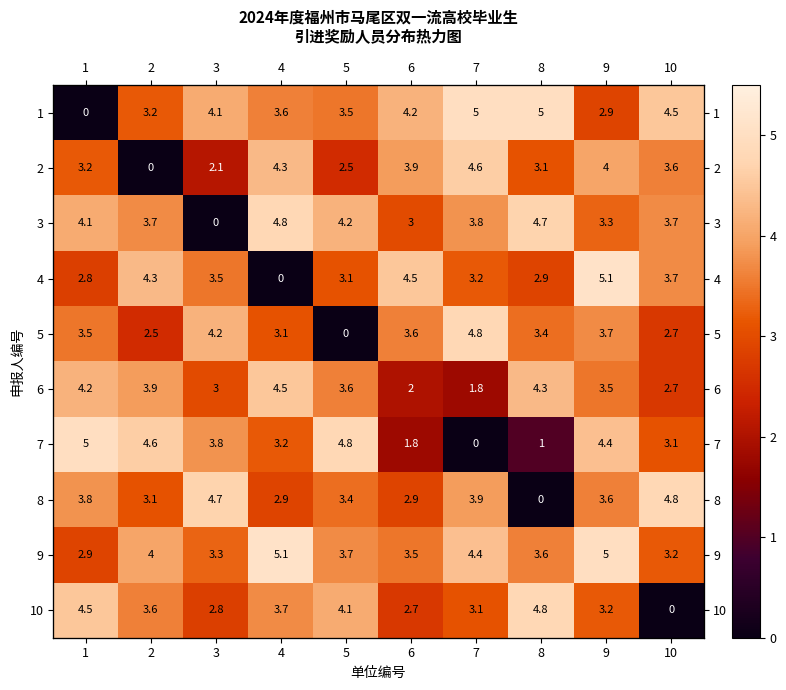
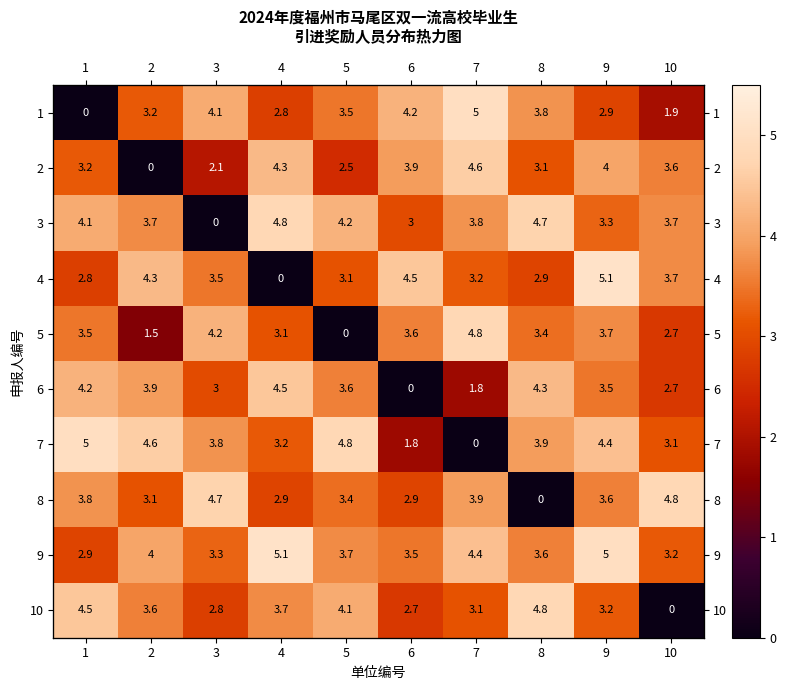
  {
    "1": {
      "1": 0,
      "2": 3.2,
      "3": 4.1,
-     "4": 3.6,
+     "4": 2.8,
      "5": 3.5,
      "6": 4.2,
      "7": 5,
-     "8": 5,
+     "8": 3.8,
      "9": 2.9,
-     "10": 4.5
+     "10": 1.9
    },
    "2": {
      "1": 3.2,
      "2": 0,
      "3": 2.1,
      "4": 4.3,
      "5": 2.5,
      "6": 3.9,
      "7": 4.6,
      "8": 3.1,
      "9": 4,
      "10": 3.6
    },
    "3": {
      "1": 4.1,
      "2": 3.7,
      "3": 0,
      "4": 4.8,
      "5": 4.2,
      "6": 3,
      "7": 3.8,
      "8": 4.7,
      "9": 3.3,
      "10": 3.7
    },
    "4": {
      "1": 2.8,
      "2": 4.3,
      "3": 3.5,
      "4": 0,
      "5": 3.1,
      "6": 4.5,
      "7": 3.2,
      "8": 2.9,
      "9": 5.1,
      "10": 3.7
    },
    "5": {
      "1": 3.5,
-     "2": 2.5,
+     "2": 1.5,
      "3": 4.2,
      "4": 3.1,
      "5": 0,
      "6": 3.6,
      "7": 4.8,
      "8": 3.4,
      "9": 3.7,
      "10": 2.7
    },
    "6": {
      "1": 4.2,
      "2": 3.9,
      "3": 3,
      "4": 4.5,
      "5": 3.6,
-     "6": 2,
+     "6": 0,
      "7": 1.8,
      "8": 4.3,
      "9": 3.5,
      "10": 2.7
    },
    "7": {
      "1": 5,
      "2": 4.6,
      "3": 3.8,
      "4": 3.2,
      "5": 4.8,
      "6": 1.8,
      "7": 0,
-     "8": 1,
+     "8": 3.9,
      "9": 4.4,
      "10": 3.1
    },
    "8": {
      "1": 3.8,
      "2": 3.1,
      "3": 4.7,
      "4": 2.9,
      "5": 3.4,
      "6": 2.9,
      "7": 3.9,
      "8": 0,
      "9": 3.6,
      "10": 4.8
    },
    "9": {
      "1": 2.9,
      "2": 4,
      "3": 3.3,
      "4": 5.1,
      "5": 3.7,
      "6": 3.5,
      "7": 4.4,
      "8": 3.6,
      "9": 5,
      "10": 3.2
    },
    "10": {
      "1": 4.5,
      "2": 3.6,
      "3": 2.8,
      "4": 3.7,
      "5": 4.1,
      "6": 2.7,
      "7": 3.1,
      "8": 4.8,
      "9": 3.2,
      "10": 0
    }
  }
